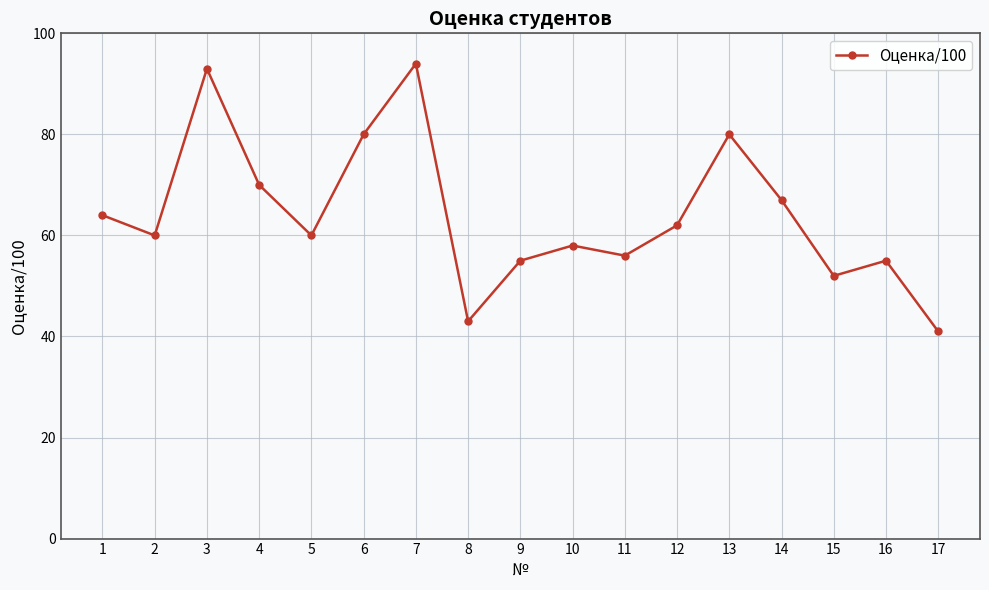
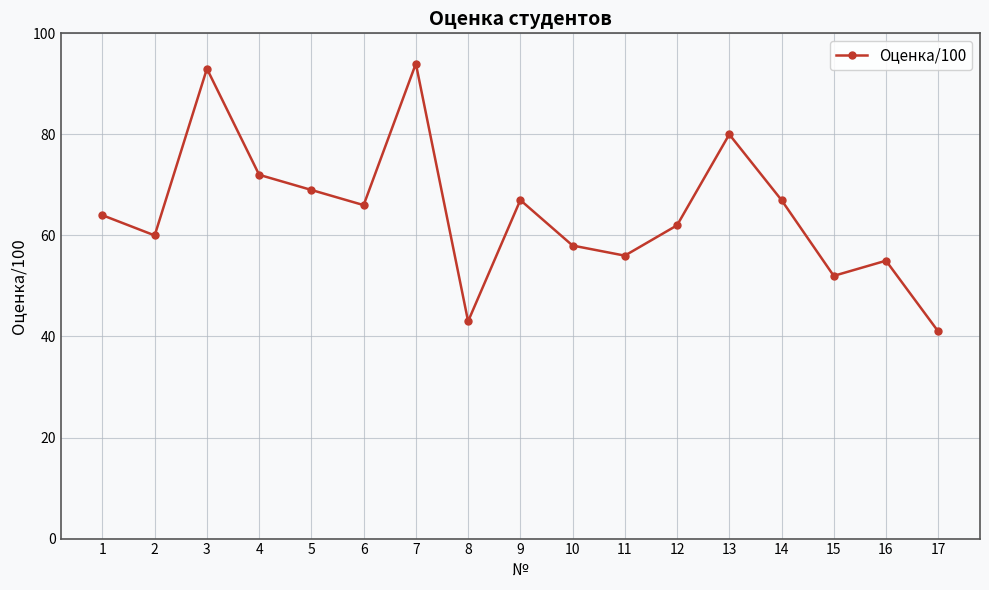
  {
    "1": 64,
    "2": 60,
    "3": 93,
-   "4": 70,
-   "5": 60,
-   "6": 80,
+   "4": 72,
+   "5": 69,
+   "6": 66,
    "7": 94,
    "8": 43,
-   "9": 55,
+   "9": 67,
    "10": 58,
    "11": 56,
    "12": 62,
    "13": 80,
    "14": 67,
    "15": 52,
    "16": 55,
    "17": 41
  }
